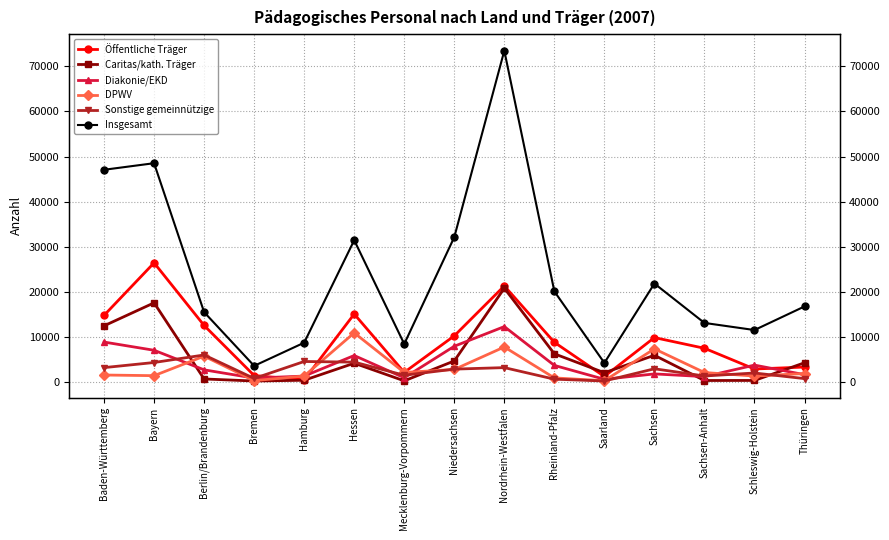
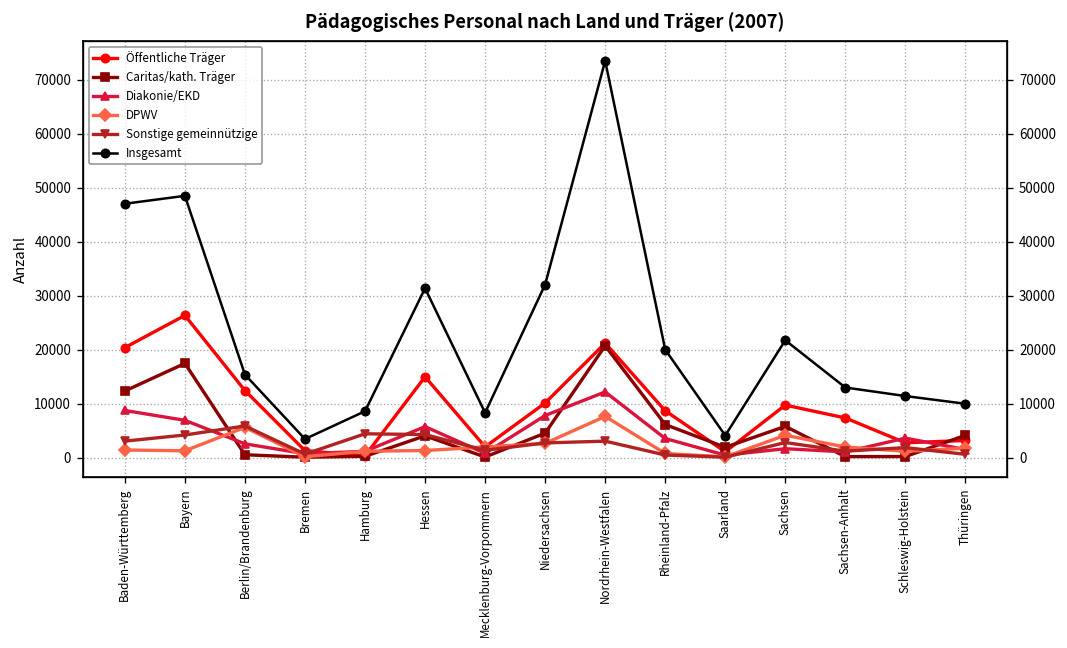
  {
    "Öffentliche Träger": {
-     "Baden-Württemberg": 15000,
+     "Baden-Württemberg": 20000,
      "Bayern": 26000,
      "Berlin/Brandenburg": 12000,
      "Bremen": 1000,
      "Hessen": 15000,
      "Niedersachsen": 10000,
      "Rheinland-Pfalz": 9000,
      "Saarland": 1000,
      "Sachsen": 10000,
      "Sachsen-Anhalt": 7000,
      "Schleswig-Holstein": 3000,
      "Thüringen": 3000
    },
    "Caritas/kath. Träger": {
      "Baden-Württemberg": 12000,
      "Bayern": 17000,
      "Berlin/Brandenburg": 1000,
      "Mecklenburg-Vorpommern": 0,
      "Niedersachsen": 5000,
      "Rheinland-Pfalz": 6000,
      "Saarland": 2000,
      "Sachsen": 6000,
      "Sachsen-Anhalt": 0,
      "Schleswig-Holstein": 0,
      "Thüringen": 4000
    },
    "DPWV": {
      "Baden-Württemberg": 1000,
      "Bayern": 1000,
-     "Hessen": 11000,
+     "Hessen": 1000,
      "Nordrhein-Westfalen": 8000,
-     "Sachsen": 7000,
+     "Sachsen": 4000,
      "Sachsen-Anhalt": 2000,
      "Schleswig-Holstein": 1000
    },
    "Insgesamt": {
      "Baden-Württemberg": 47000,
      "Bayern": 49000,
      "Berlin/Brandenburg": 15000,
      "Bremen": 3000,
      "Hamburg": 9000,
      "Hessen": 31000,
      "Mecklenburg-Vorpommern": 8000,
      "Niedersachsen": 32000,
      "Nordrhein-Westfalen": 74000,
      "Rheinland-Pfalz": 20000,
      "Saarland": 4000,
      "Sachsen": 22000,
      "Sachsen-Anhalt": 13000,
      "Schleswig-Holstein": 11000,
-     "Thüringen": 17000
+     "Thüringen": 10000
    }
  }
